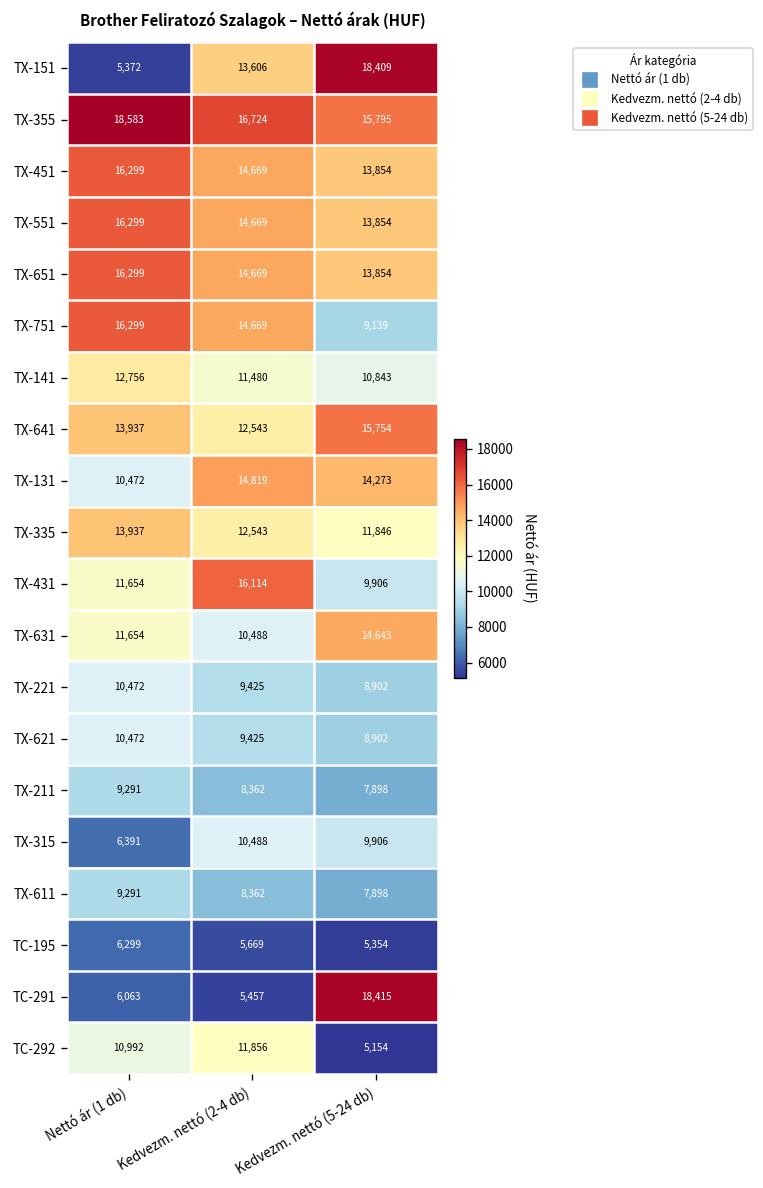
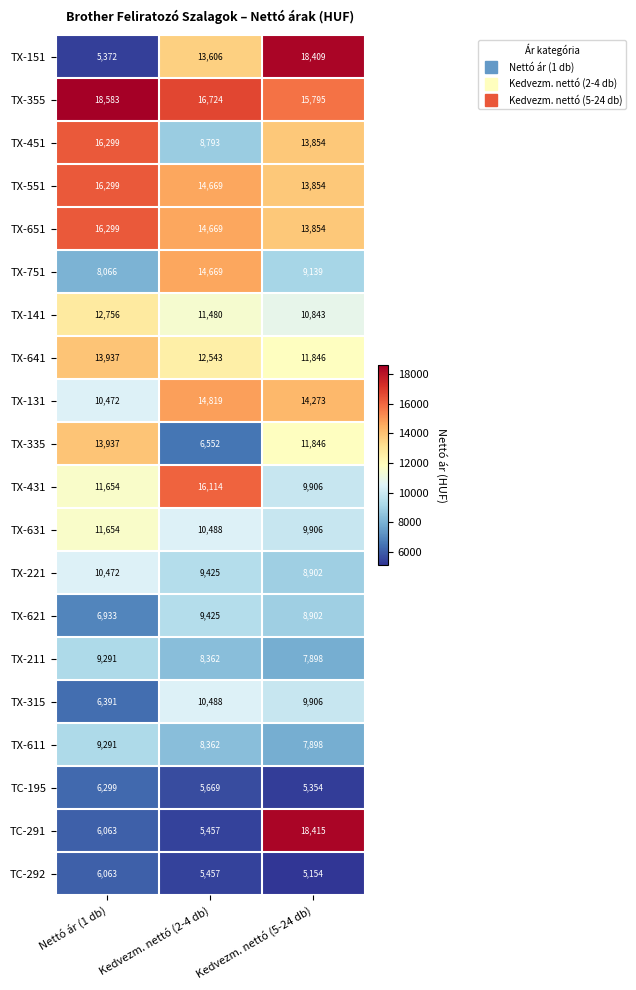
  {
    "TX-151": {
      "Nettó ár (1 db)": "5,372",
      "Kedvezm. nettó (2-4 db)": "13,606",
      "Kedvezm. nettó (5-24 db)": "18,409"
    },
    "TX-355": {
      "Nettó ár (1 db)": "18,583",
      "Kedvezm. nettó (2-4 db)": "16,724",
      "Kedvezm. nettó (5-24 db)": "15,795"
    },
    "TX-451": {
      "Nettó ár (1 db)": "16,299",
-     "Kedvezm. nettó (2-4 db)": "14,669",
+     "Kedvezm. nettó (2-4 db)": "8,793",
      "Kedvezm. nettó (5-24 db)": "13,854"
    },
    "TX-551": {
      "Nettó ár (1 db)": "16,299",
      "Kedvezm. nettó (2-4 db)": "14,669",
      "Kedvezm. nettó (5-24 db)": "13,854"
    },
    "TX-651": {
      "Nettó ár (1 db)": "16,299",
      "Kedvezm. nettó (2-4 db)": "14,669",
      "Kedvezm. nettó (5-24 db)": "13,854"
    },
    "TX-751": {
-     "Nettó ár (1 db)": "16,299",
+     "Nettó ár (1 db)": "8,066",
      "Kedvezm. nettó (2-4 db)": "14,669",
      "Kedvezm. nettó (5-24 db)": "9,139"
    },
    "TX-141": {
      "Nettó ár (1 db)": "12,756",
      "Kedvezm. nettó (2-4 db)": "11,480",
      "Kedvezm. nettó (5-24 db)": "10,843"
    },
    "TX-641": {
      "Nettó ár (1 db)": "13,937",
      "Kedvezm. nettó (2-4 db)": "12,543",
-     "Kedvezm. nettó (5-24 db)": "15,754"
+     "Kedvezm. nettó (5-24 db)": "11,846"
    },
    "TX-131": {
      "Nettó ár (1 db)": "10,472",
      "Kedvezm. nettó (2-4 db)": "14,819",
      "Kedvezm. nettó (5-24 db)": "14,273"
    },
    "TX-335": {
      "Nettó ár (1 db)": "13,937",
-     "Kedvezm. nettó (2-4 db)": "12,543",
+     "Kedvezm. nettó (2-4 db)": "6,552",
      "Kedvezm. nettó (5-24 db)": "11,846"
    },
    "TX-431": {
      "Nettó ár (1 db)": "11,654",
      "Kedvezm. nettó (2-4 db)": "16,114",
      "Kedvezm. nettó (5-24 db)": "9,906"
    },
    "TX-631": {
      "Nettó ár (1 db)": "11,654",
      "Kedvezm. nettó (2-4 db)": "10,488",
-     "Kedvezm. nettó (5-24 db)": "14,643"
+     "Kedvezm. nettó (5-24 db)": "9,906"
    },
    "TX-221": {
      "Nettó ár (1 db)": "10,472",
      "Kedvezm. nettó (2-4 db)": "9,425",
      "Kedvezm. nettó (5-24 db)": "8,902"
    },
    "TX-621": {
-     "Nettó ár (1 db)": "10,472",
+     "Nettó ár (1 db)": "6,933",
      "Kedvezm. nettó (2-4 db)": "9,425",
      "Kedvezm. nettó (5-24 db)": "8,902"
    },
    "TX-211": {
      "Nettó ár (1 db)": "9,291",
      "Kedvezm. nettó (2-4 db)": "8,362",
      "Kedvezm. nettó (5-24 db)": "7,898"
    },
    "TX-315": {
      "Nettó ár (1 db)": "6,391",
      "Kedvezm. nettó (2-4 db)": "10,488",
      "Kedvezm. nettó (5-24 db)": "9,906"
    },
    "TX-611": {
      "Nettó ár (1 db)": "9,291",
      "Kedvezm. nettó (2-4 db)": "8,362",
      "Kedvezm. nettó (5-24 db)": "7,898"
    },
    "TC-195": {
      "Nettó ár (1 db)": "6,299",
      "Kedvezm. nettó (2-4 db)": "5,669",
      "Kedvezm. nettó (5-24 db)": "5,354"
    },
    "TC-291": {
      "Nettó ár (1 db)": "6,063",
      "Kedvezm. nettó (2-4 db)": "5,457",
      "Kedvezm. nettó (5-24 db)": "18,415"
    },
    "TC-292": {
-     "Nettó ár (1 db)": "10,992",
-     "Kedvezm. nettó (2-4 db)": "11,856",
+     "Nettó ár (1 db)": "6,063",
+     "Kedvezm. nettó (2-4 db)": "5,457",
      "Kedvezm. nettó (5-24 db)": "5,154"
    }
  }
